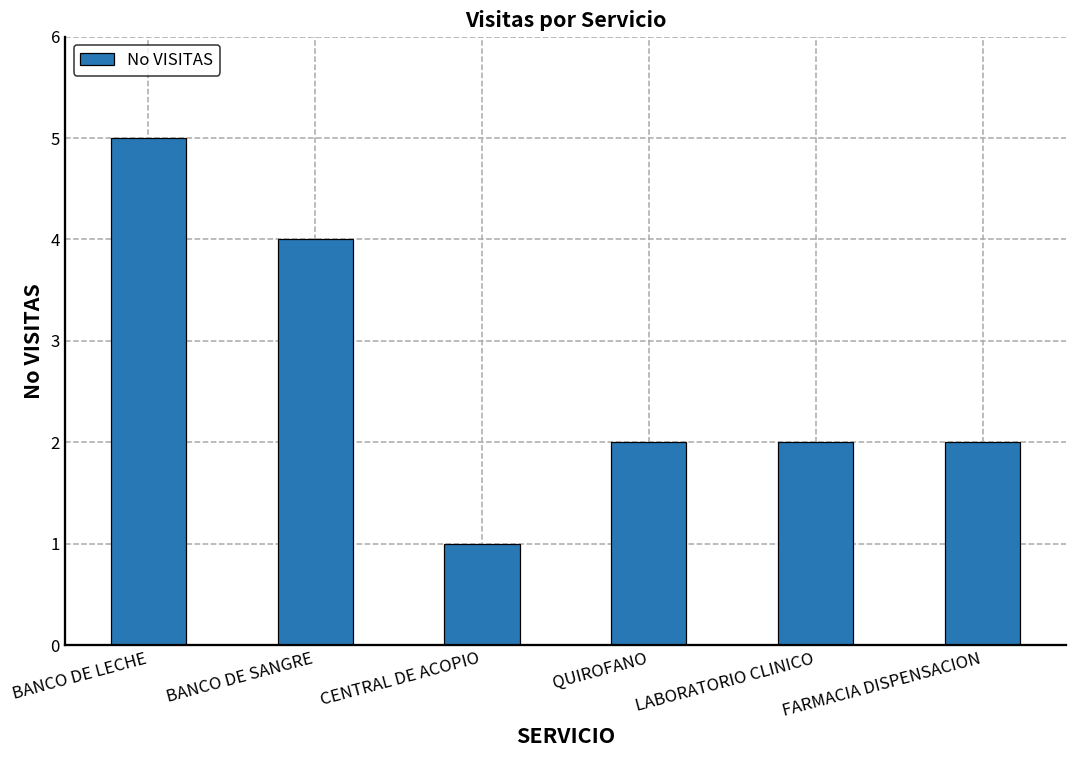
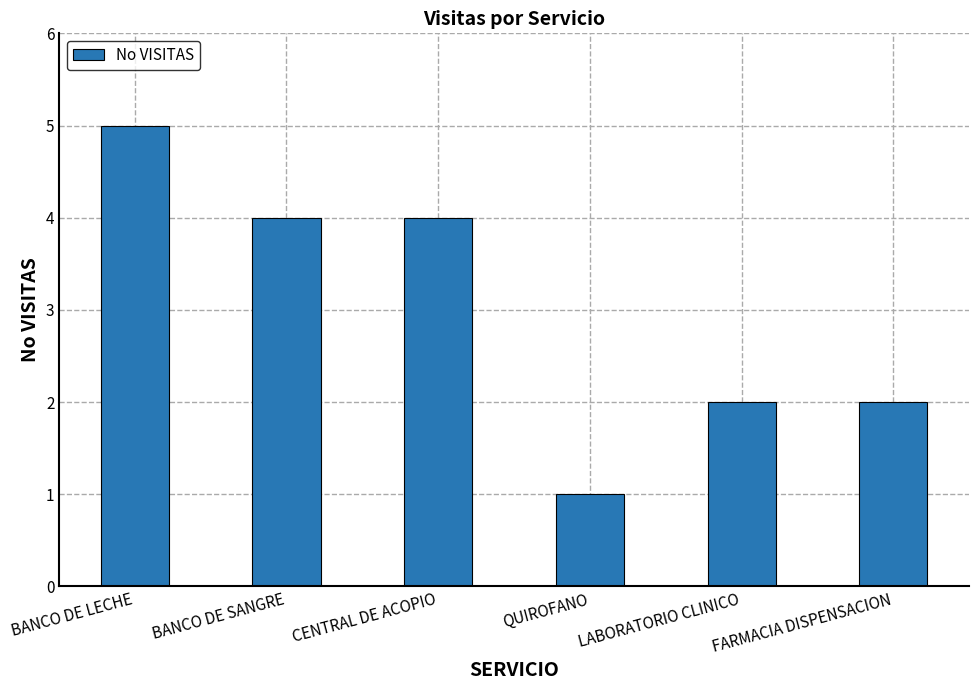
  {
    "BANCO DE LECHE": 5,
    "BANCO DE SANGRE": 4,
-   "CENTRAL DE ACOPIO": 1,
-   "QUIROFANO": 2,
+   "CENTRAL DE ACOPIO": 4,
+   "QUIROFANO": 1,
    "LABORATORIO CLINICO": 2,
    "FARMACIA DISPENSACION": 2
  }
